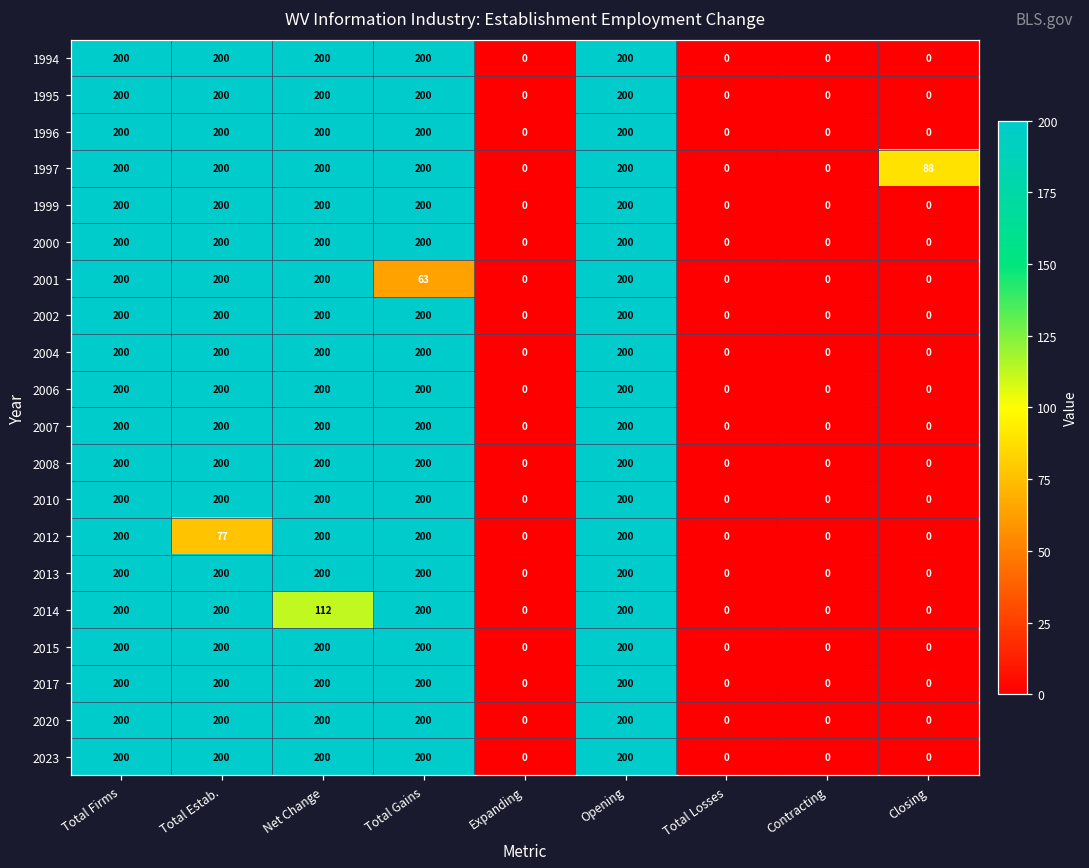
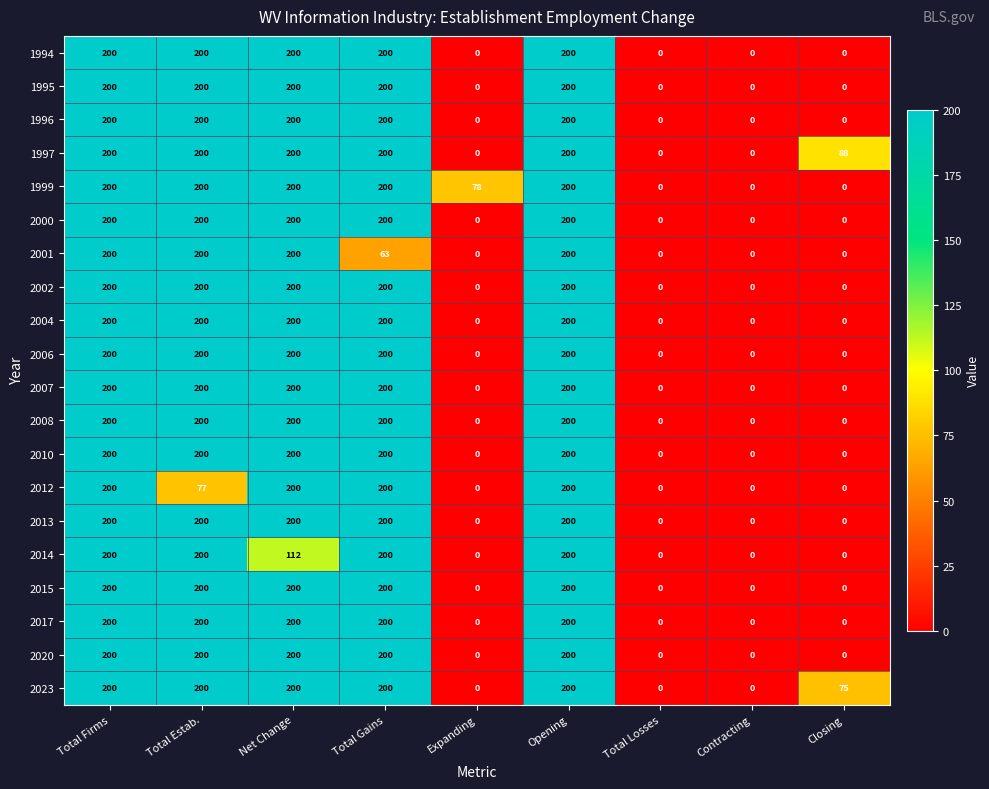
  {
    "1994": {
      "Total Firms": 200,
      "Total Estab.": 200,
      "Net Change": 200,
      "Total Gains": 200,
      "Expanding": 0,
      "Opening": 200,
      "Total Losses": 0,
      "Contracting": 0,
      "Closing": 0
    },
    "1995": {
      "Total Firms": 200,
      "Total Estab.": 200,
      "Net Change": 200,
      "Total Gains": 200,
      "Expanding": 0,
      "Opening": 200,
      "Total Losses": 0,
      "Contracting": 0,
      "Closing": 0
    },
    "1996": {
      "Total Firms": 200,
      "Total Estab.": 200,
      "Net Change": 200,
      "Total Gains": 200,
      "Expanding": 0,
      "Opening": 200,
      "Total Losses": 0,
      "Contracting": 0,
      "Closing": 0
    },
    "1997": {
      "Total Firms": 200,
      "Total Estab.": 200,
      "Net Change": 200,
      "Total Gains": 200,
      "Expanding": 0,
      "Opening": 200,
      "Total Losses": 0,
      "Contracting": 0,
      "Closing": 88
    },
    "1999": {
      "Total Firms": 200,
      "Total Estab.": 200,
      "Net Change": 200,
      "Total Gains": 200,
-     "Expanding": 0,
+     "Expanding": 78,
      "Opening": 200,
      "Total Losses": 0,
      "Contracting": 0,
      "Closing": 0
    },
    "2000": {
      "Total Firms": 200,
      "Total Estab.": 200,
      "Net Change": 200,
      "Total Gains": 200,
      "Expanding": 0,
      "Opening": 200,
      "Total Losses": 0,
      "Contracting": 0,
      "Closing": 0
    },
    "2001": {
      "Total Firms": 200,
      "Total Estab.": 200,
      "Net Change": 200,
      "Total Gains": 63,
      "Expanding": 0,
      "Opening": 200,
      "Total Losses": 0,
      "Contracting": 0,
      "Closing": 0
    },
    "2002": {
      "Total Firms": 200,
      "Total Estab.": 200,
      "Net Change": 200,
      "Total Gains": 200,
      "Expanding": 0,
      "Opening": 200,
      "Total Losses": 0,
      "Contracting": 0,
      "Closing": 0
    },
    "2004": {
      "Total Firms": 200,
      "Total Estab.": 200,
      "Net Change": 200,
      "Total Gains": 200,
      "Expanding": 0,
      "Opening": 200,
      "Total Losses": 0,
      "Contracting": 0,
      "Closing": 0
    },
    "2006": {
      "Total Firms": 200,
      "Total Estab.": 200,
      "Net Change": 200,
      "Total Gains": 200,
      "Expanding": 0,
      "Opening": 200,
      "Total Losses": 0,
      "Contracting": 0,
      "Closing": 0
    },
    "2007": {
      "Total Firms": 200,
      "Total Estab.": 200,
      "Net Change": 200,
      "Total Gains": 200,
      "Expanding": 0,
      "Opening": 200,
      "Total Losses": 0,
      "Contracting": 0,
      "Closing": 0
    },
    "2008": {
      "Total Firms": 200,
      "Total Estab.": 200,
      "Net Change": 200,
      "Total Gains": 200,
      "Expanding": 0,
      "Opening": 200,
      "Total Losses": 0,
      "Contracting": 0,
      "Closing": 0
    },
    "2010": {
      "Total Firms": 200,
      "Total Estab.": 200,
      "Net Change": 200,
      "Total Gains": 200,
      "Expanding": 0,
      "Opening": 200,
      "Total Losses": 0,
      "Contracting": 0,
      "Closing": 0
    },
    "2012": {
      "Total Firms": 200,
      "Total Estab.": 77,
      "Net Change": 200,
      "Total Gains": 200,
      "Expanding": 0,
      "Opening": 200,
      "Total Losses": 0,
      "Contracting": 0,
      "Closing": 0
    },
    "2013": {
      "Total Firms": 200,
      "Total Estab.": 200,
      "Net Change": 200,
      "Total Gains": 200,
      "Expanding": 0,
      "Opening": 200,
      "Total Losses": 0,
      "Contracting": 0,
      "Closing": 0
    },
    "2014": {
      "Total Firms": 200,
      "Total Estab.": 200,
      "Net Change": 112,
      "Total Gains": 200,
      "Expanding": 0,
      "Opening": 200,
      "Total Losses": 0,
      "Contracting": 0,
      "Closing": 0
    },
    "2015": {
      "Total Firms": 200,
      "Total Estab.": 200,
      "Net Change": 200,
      "Total Gains": 200,
      "Expanding": 0,
      "Opening": 200,
      "Total Losses": 0,
      "Contracting": 0,
      "Closing": 0
    },
    "2017": {
      "Total Firms": 200,
      "Total Estab.": 200,
      "Net Change": 200,
      "Total Gains": 200,
      "Expanding": 0,
      "Opening": 200,
      "Total Losses": 0,
      "Contracting": 0,
      "Closing": 0
    },
    "2020": {
      "Total Firms": 200,
      "Total Estab.": 200,
      "Net Change": 200,
      "Total Gains": 200,
      "Expanding": 0,
      "Opening": 200,
      "Total Losses": 0,
      "Contracting": 0,
      "Closing": 0
    },
    "2023": {
      "Total Firms": 200,
      "Total Estab.": 200,
      "Net Change": 200,
      "Total Gains": 200,
      "Expanding": 0,
      "Opening": 200,
      "Total Losses": 0,
      "Contracting": 0,
-     "Closing": 0
+     "Closing": 75
    }
  }
